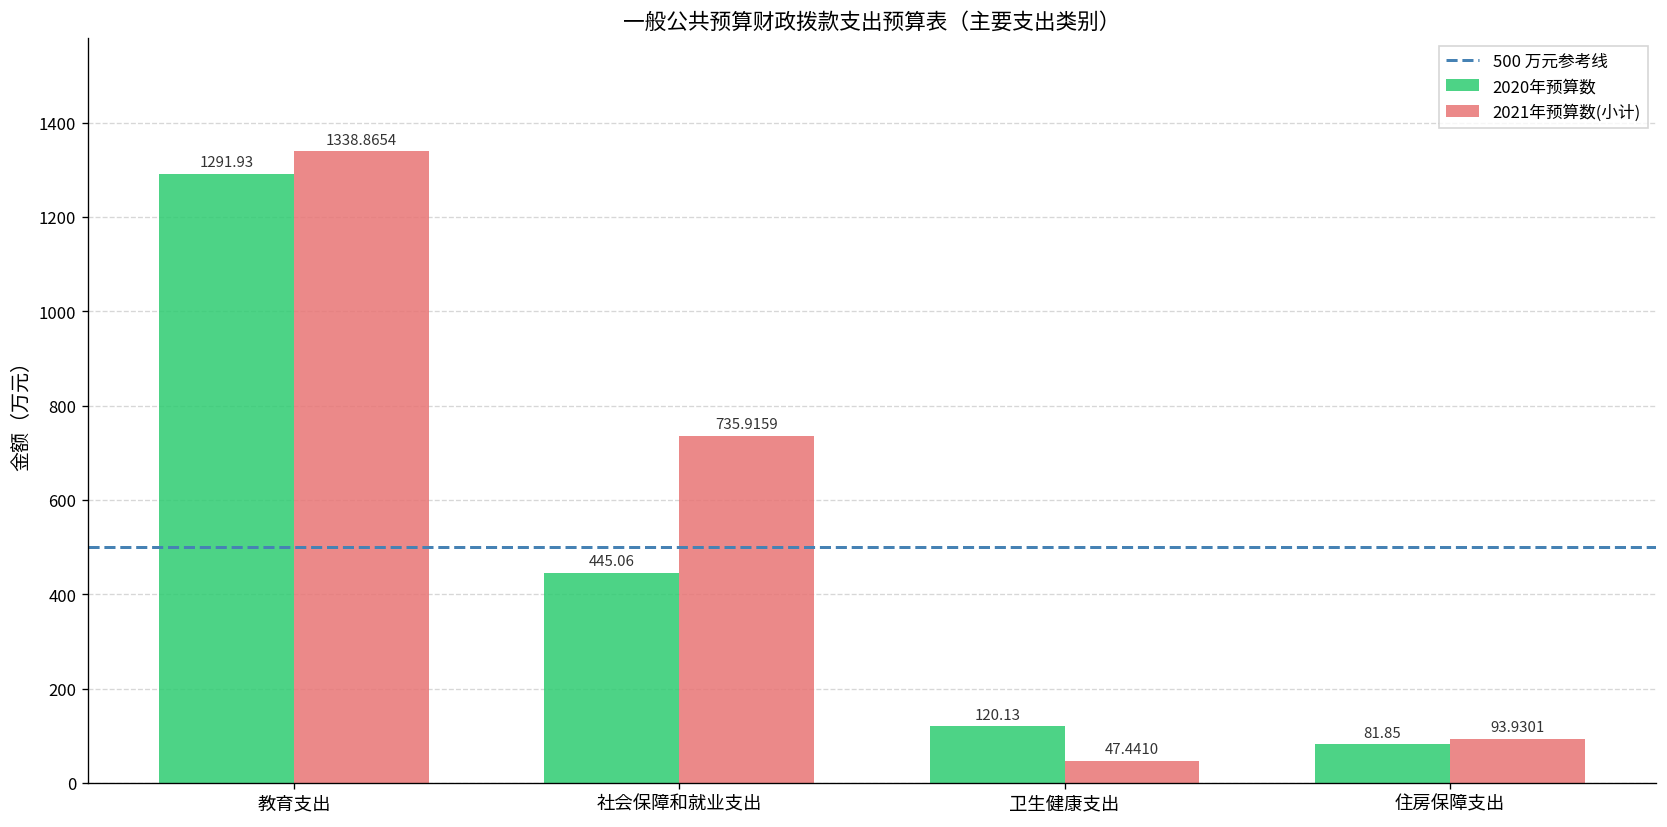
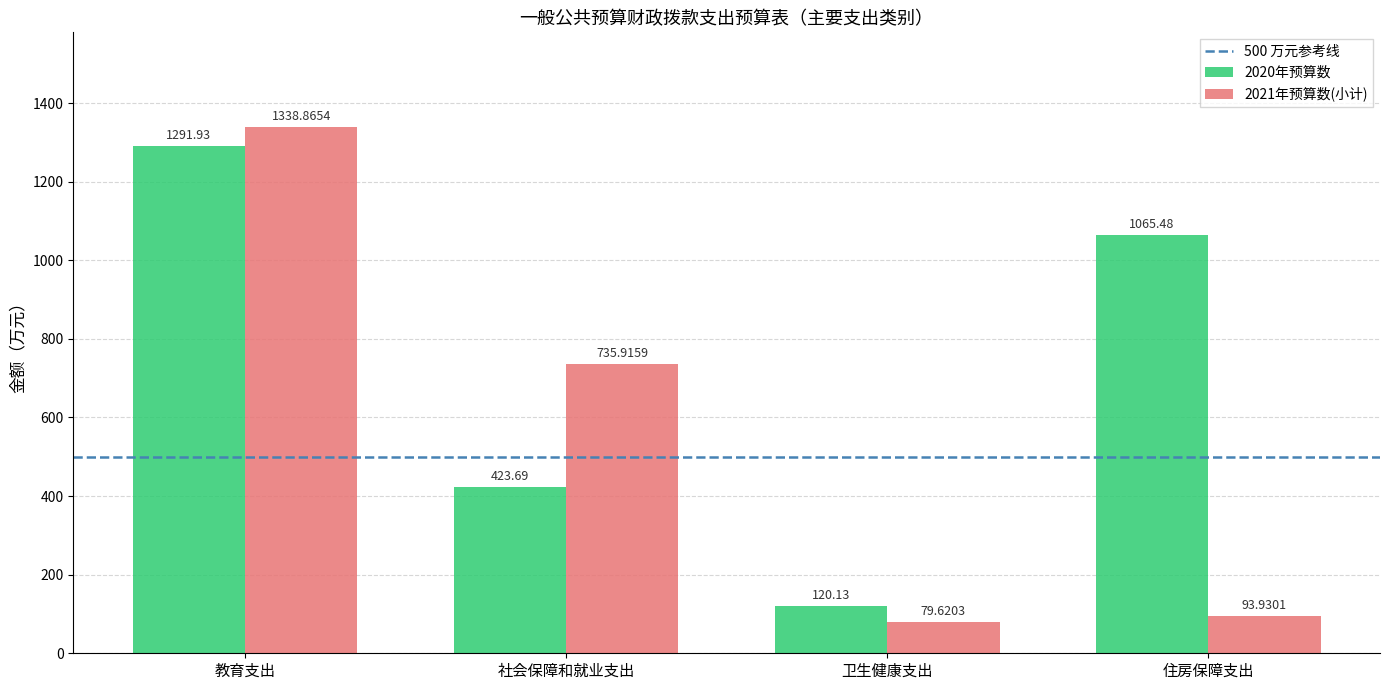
  {
    "2020年预算数": {
      "教育支出": 1291.93,
-     "社会保障和就业支出": 445.06,
+     "社会保障和就业支出": 423.69,
      "卫生健康支出": 120.13,
-     "住房保障支出": 81.85
+     "住房保障支出": 1065.48
    },
    "2021年预算数(小计)": {
      "教育支出": 1338.8654,
      "社会保障和就业支出": 735.9159,
-     "卫生健康支出": 47.4410,
+     "卫生健康支出": 79.6203,
      "住房保障支出": 93.9301
    }
  }
